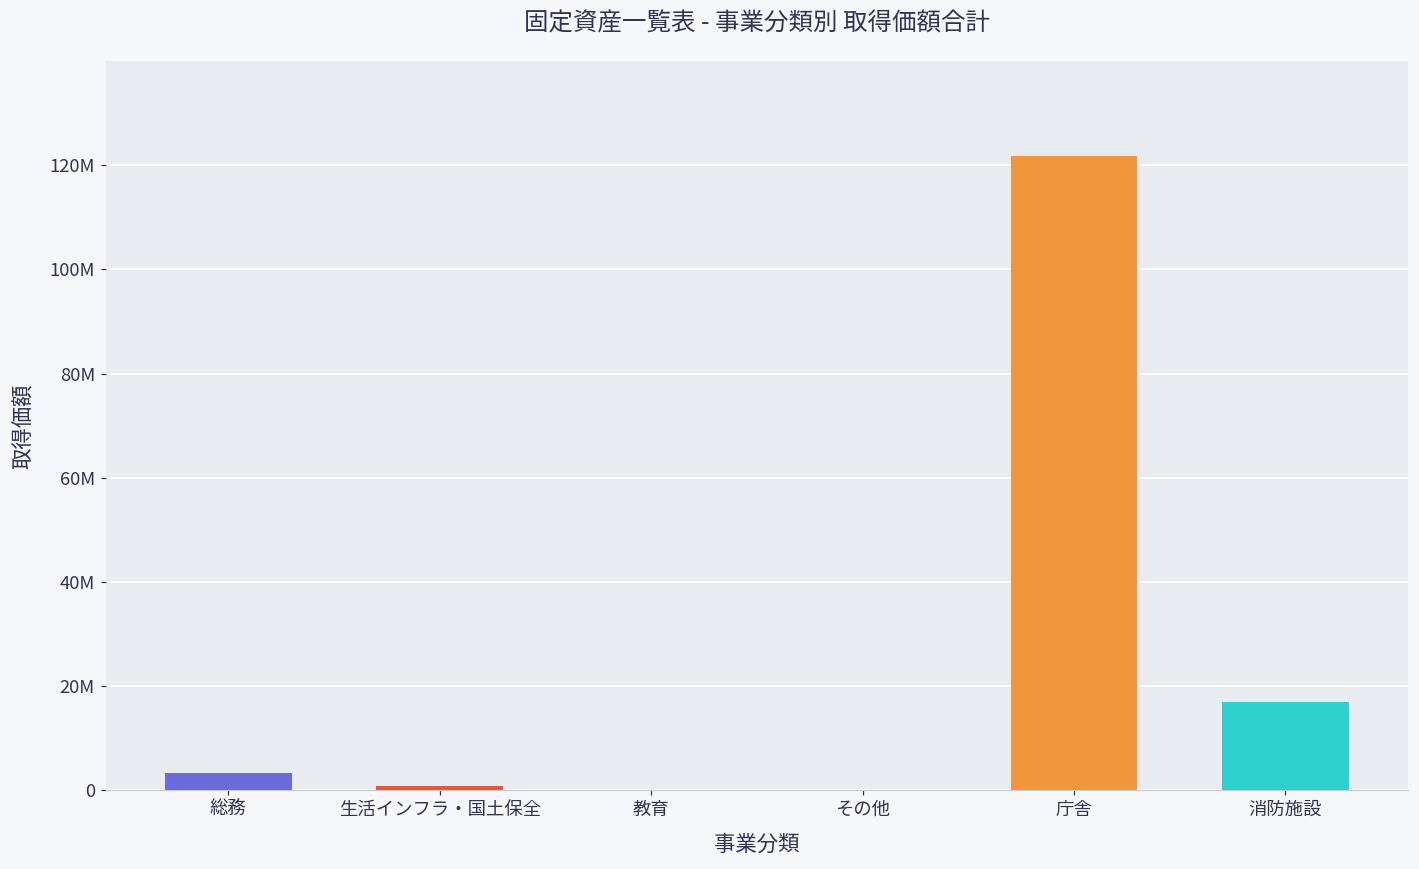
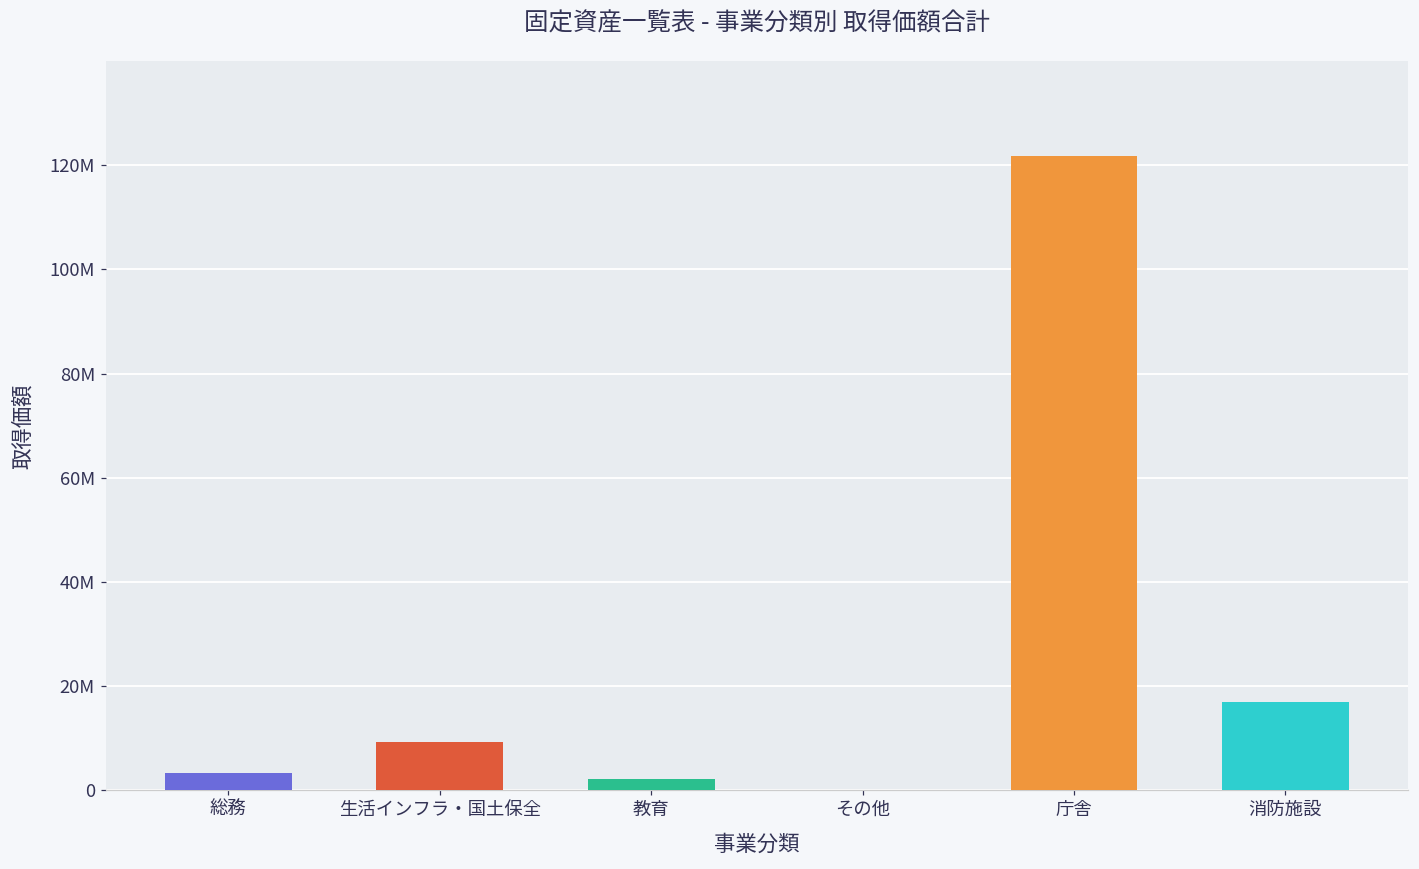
  {
    "総務": 3000000,
-   "生活インフラ・国土保全": 1000000,
-   "教育": 0,
+   "生活インフラ・国土保全": 9000000,
+   "教育": 2000000,
    "庁舎": 122000000,
    "消防施設": 17000000
  }
